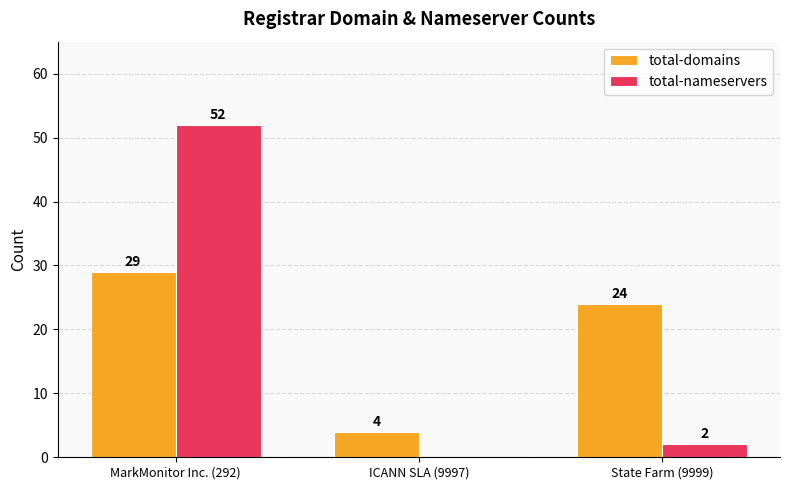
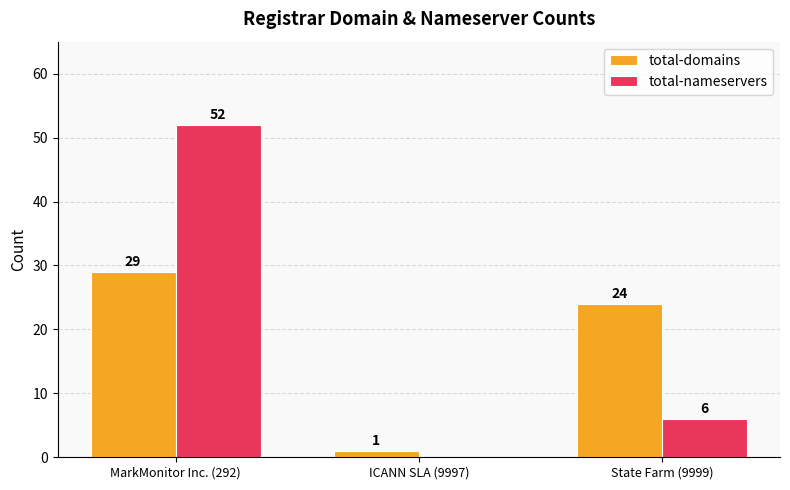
  {
    "total-domains": {
      "MarkMonitor Inc. (292)": 29,
-     "ICANN SLA (9997)": 4,
+     "ICANN SLA (9997)": 1,
      "State Farm (9999)": 24
    },
    "total-nameservers": {
      "MarkMonitor Inc. (292)": 52,
-     "State Farm (9999)": 2
+     "State Farm (9999)": 6
    }
  }
